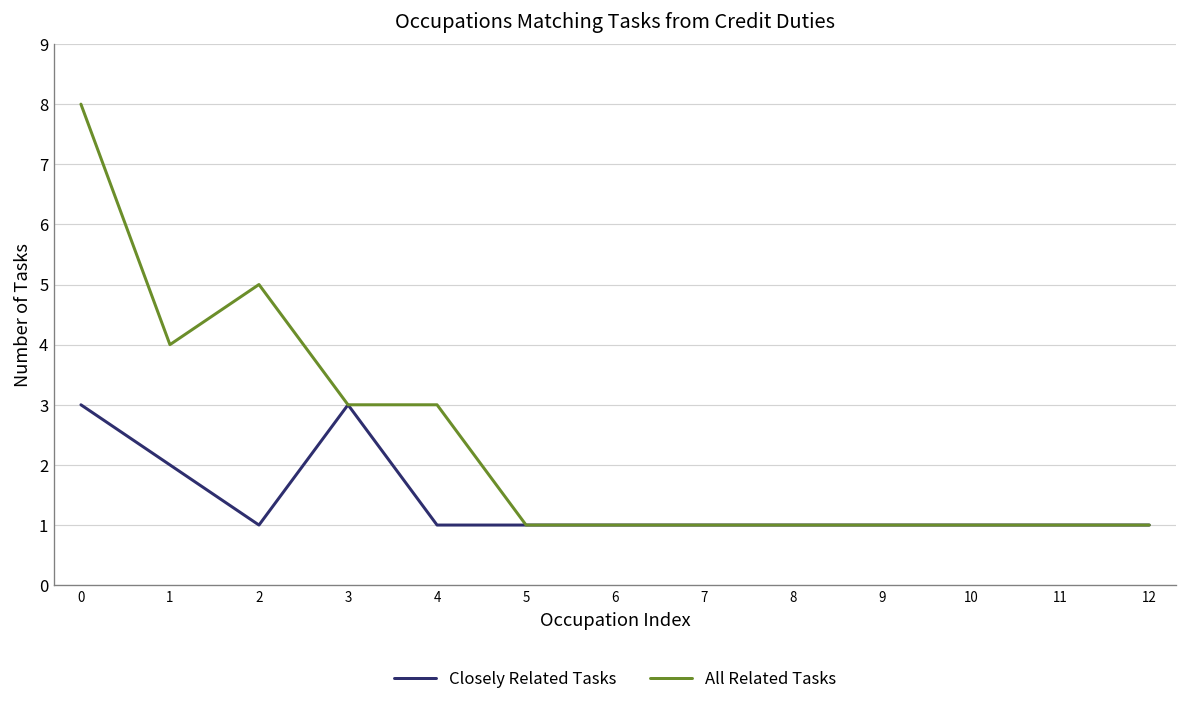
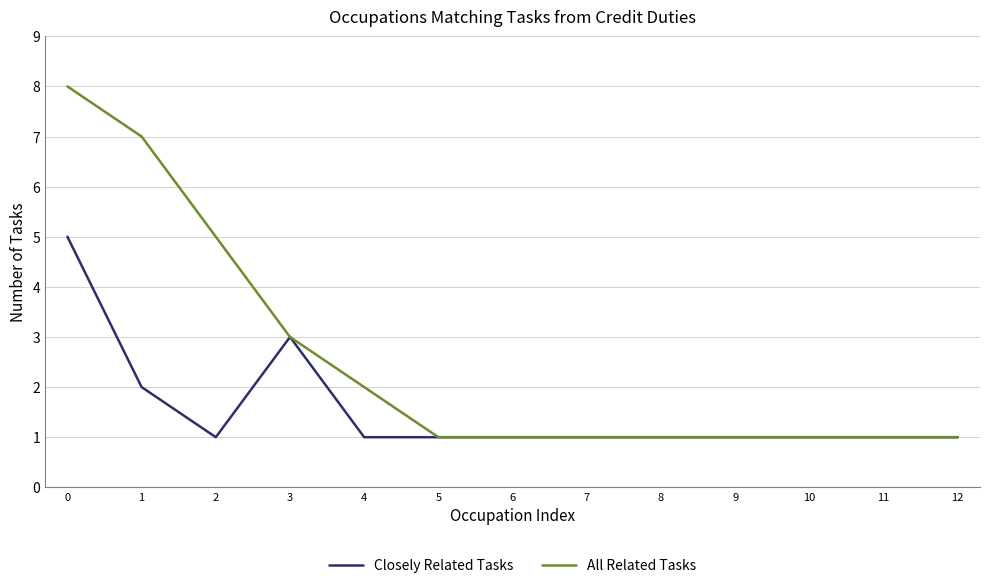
  {
    "Closely Related Tasks": {
-     "0": 3,
+     "0": 5,
      "1": 2,
      "2": 1,
      "4": 1
    },
    "All Related Tasks": {
      "0": 8,
-     "1": 4,
+     "1": 7,
      "2": 5,
-     "4": 3
+     "4": 2
    }
  }
